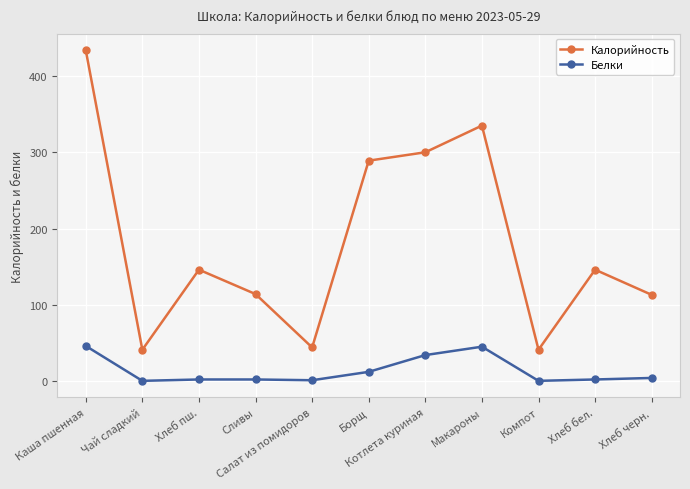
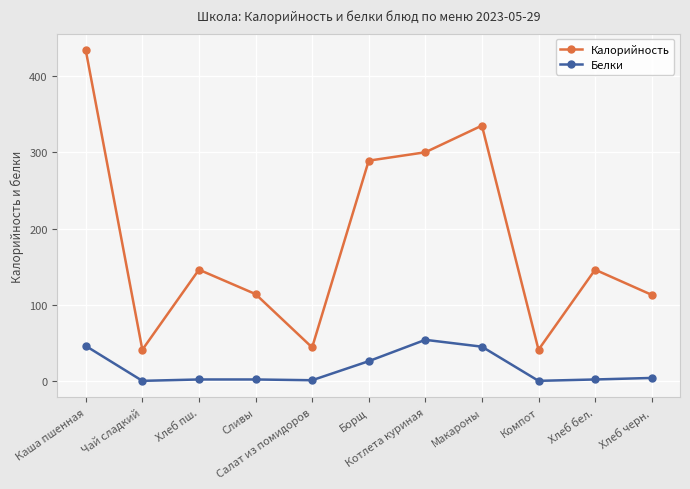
  {
    "Калорийность": {
      "Каша пшенная": 430,
      "Чай сладкий": 40,
      "Хлеб пш.": 150,
      "Сливы": 110,
      "Салат из помидоров": 40,
      "Борщ": 290,
      "Котлета куриная": 300,
      "Макароны": 340,
      "Компот": 40,
      "Хлеб бел.": 150,
      "Хлеб черн.": 110
    },
    "Белки": {
      "Каша пшенная": 50,
      "Чай сладкий": 0,
      "Хлеб пш.": 0,
      "Сливы": 0,
      "Салат из помидоров": 0,
-     "Борщ": 10,
-     "Котлета куриная": 30,
+     "Борщ": 30,
+     "Котлета куриная": 50,
      "Макароны": 50,
      "Компот": 0,
      "Хлеб бел.": 0,
      "Хлеб черн.": 0
    }
  }
